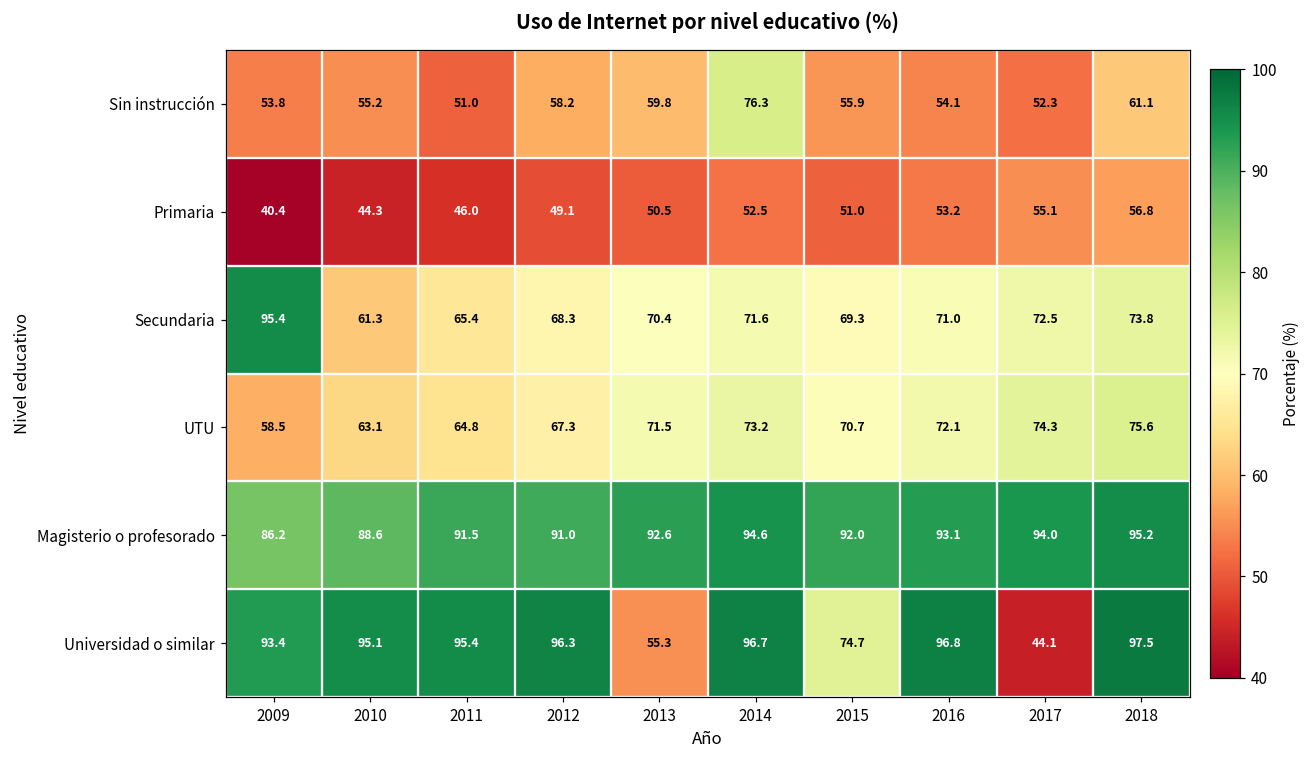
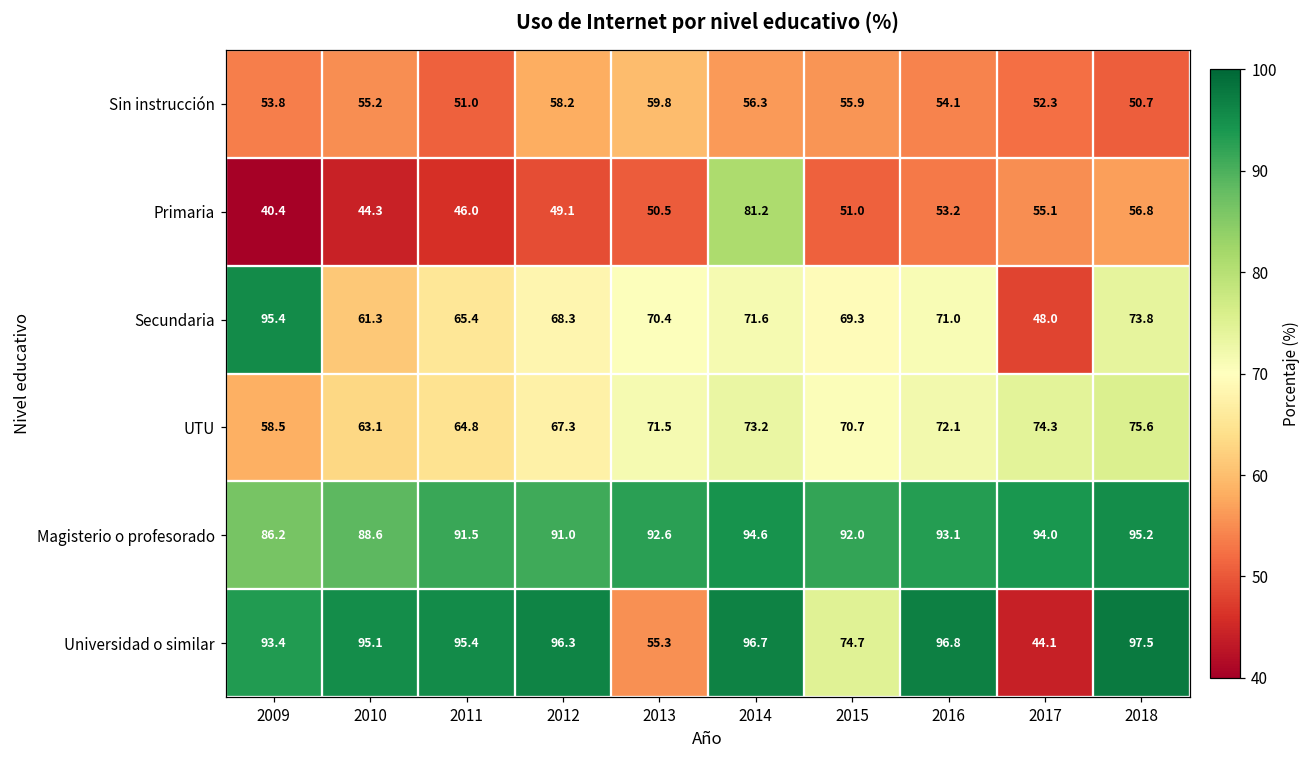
  {
    "Sin instrucción": {
      "2009": 53.8,
      "2010": 55.2,
      "2011": 51.0,
      "2012": 58.2,
      "2013": 59.8,
-     "2014": 76.3,
+     "2014": 56.3,
      "2015": 55.9,
      "2016": 54.1,
      "2017": 52.3,
-     "2018": 61.1
+     "2018": 50.7
    },
    "Primaria": {
      "2009": 40.4,
      "2010": 44.3,
      "2011": 46.0,
      "2012": 49.1,
      "2013": 50.5,
-     "2014": 52.5,
+     "2014": 81.2,
      "2015": 51.0,
      "2016": 53.2,
      "2017": 55.1,
      "2018": 56.8
    },
    "Secundaria": {
      "2009": 95.4,
      "2010": 61.3,
      "2011": 65.4,
      "2012": 68.3,
      "2013": 70.4,
      "2014": 71.6,
      "2015": 69.3,
      "2016": 71.0,
-     "2017": 72.5,
+     "2017": 48.0,
      "2018": 73.8
    },
    "UTU": {
      "2009": 58.5,
      "2010": 63.1,
      "2011": 64.8,
      "2012": 67.3,
      "2013": 71.5,
      "2014": 73.2,
      "2015": 70.7,
      "2016": 72.1,
      "2017": 74.3,
      "2018": 75.6
    },
    "Magisterio o profesorado": {
      "2009": 86.2,
      "2010": 88.6,
      "2011": 91.5,
      "2012": 91.0,
      "2013": 92.6,
      "2014": 94.6,
      "2015": 92.0,
      "2016": 93.1,
      "2017": 94.0,
      "2018": 95.2
    },
    "Universidad o similar": {
      "2009": 93.4,
      "2010": 95.1,
      "2011": 95.4,
      "2012": 96.3,
      "2013": 55.3,
      "2014": 96.7,
      "2015": 74.7,
      "2016": 96.8,
      "2017": 44.1,
      "2018": 97.5
    }
  }
